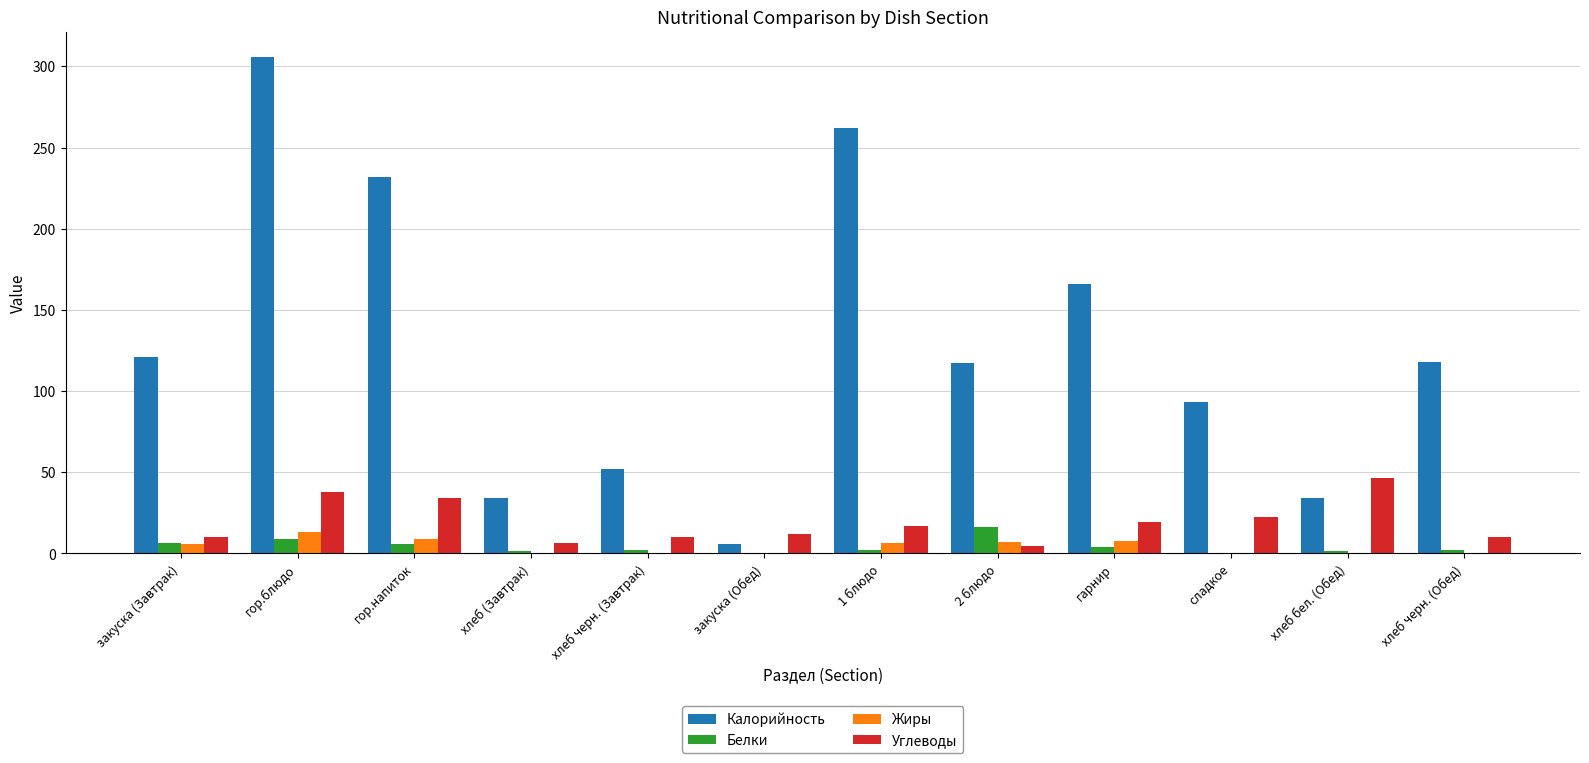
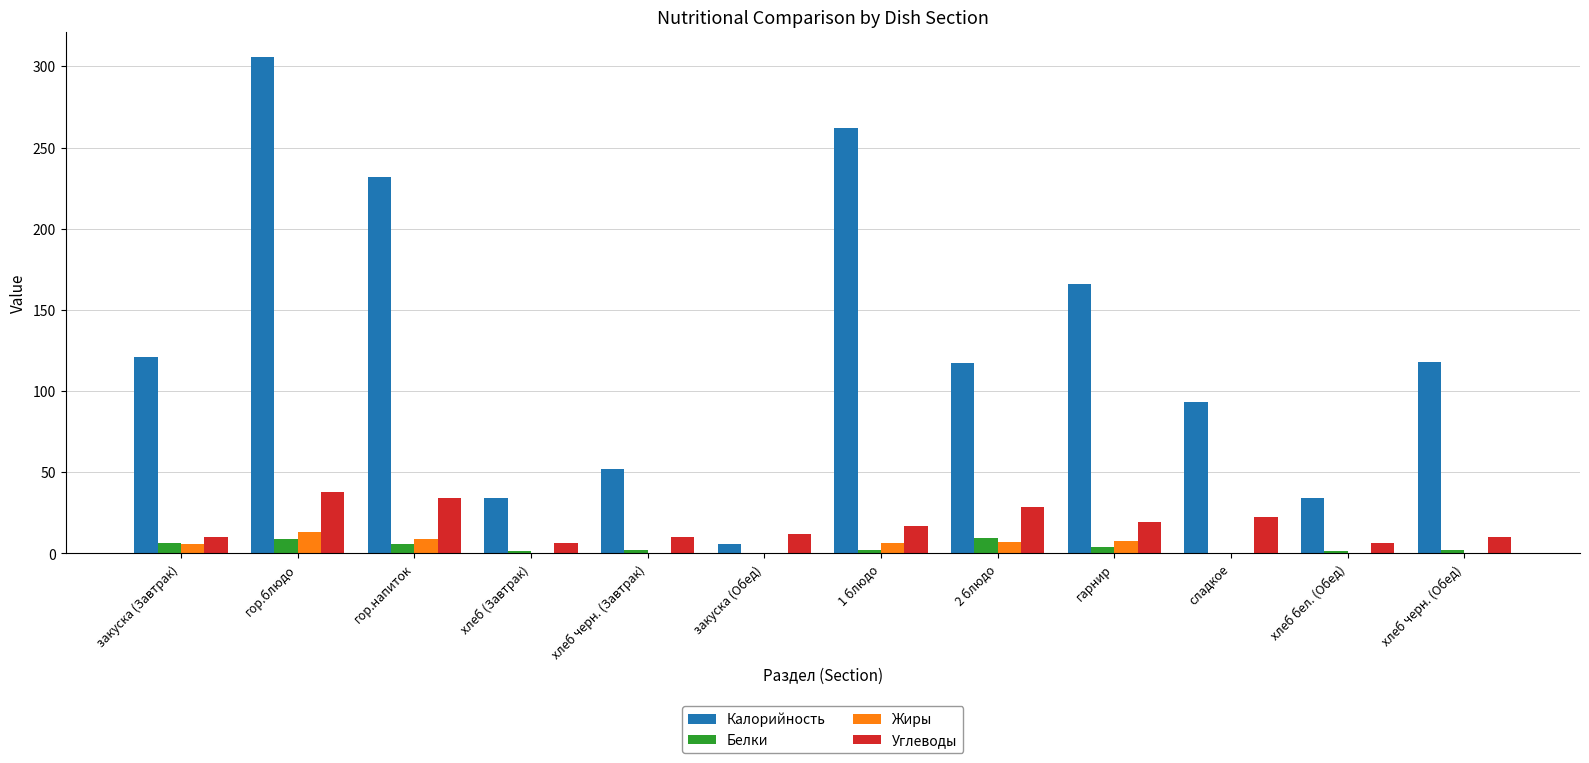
  {
    "Калорийность": {
      "закуска (Завтрак)": 121,
      "гор.блюдо": 306,
      "гор.напиток": 232,
      "хлеб (Завтрак)": 34,
      "хлеб черн. (Завтрак)": 52,
      "закуска (Обед)": 6,
      "1 блюдо": 262,
      "2 блюдо": 117,
      "гарнир": 166,
      "сладкое": 93,
      "хлеб бел. (Обед)": 34,
      "хлеб черн. (Обед)": 118
    },
    "Белки": {
      "закуска (Завтрак)": 7,
      "гор.блюдо": 9,
      "гор.напиток": 6,
      "хлеб черн. (Завтрак)": 2,
      "1 блюдо": 2,
-     "2 блюдо": 16,
+     "2 блюдо": 9,
      "гарнир": 4,
      "хлеб черн. (Обед)": 2
    },
    "Жиры": {
      "закуска (Завтрак)": 6,
      "гор.блюдо": 13,
      "гор.напиток": 9,
      "1 блюдо": 7,
      "2 блюдо": 7,
      "гарнир": 8
    },
    "Углеводы": {
      "закуска (Завтрак)": 10,
      "гор.блюдо": 38,
      "гор.напиток": 34,
      "хлеб (Завтрак)": 7,
      "хлеб черн. (Завтрак)": 10,
      "закуска (Обед)": 12,
      "1 блюдо": 17,
-     "2 блюдо": 5,
+     "2 блюдо": 29,
      "гарнир": 20,
      "сладкое": 22,
-     "хлеб бел. (Обед)": 47,
+     "хлеб бел. (Обед)": 7,
      "хлеб черн. (Обед)": 10
    }
  }
